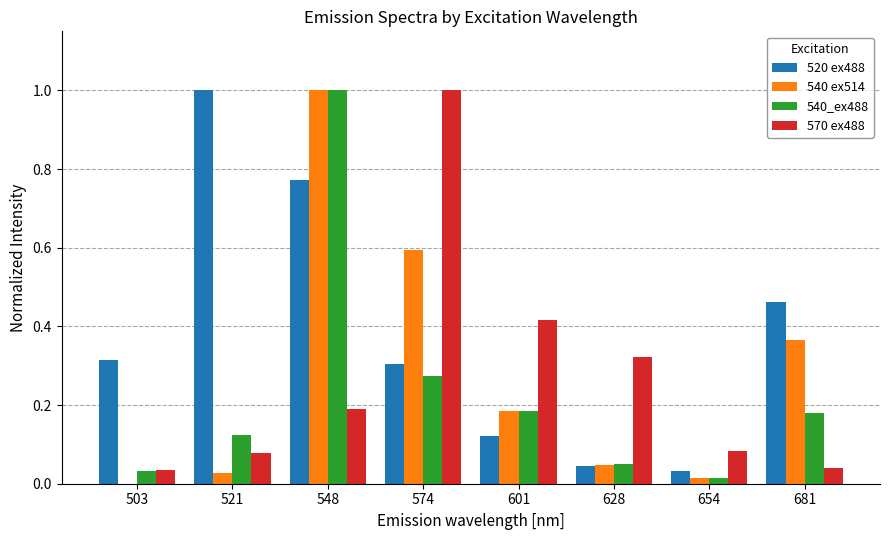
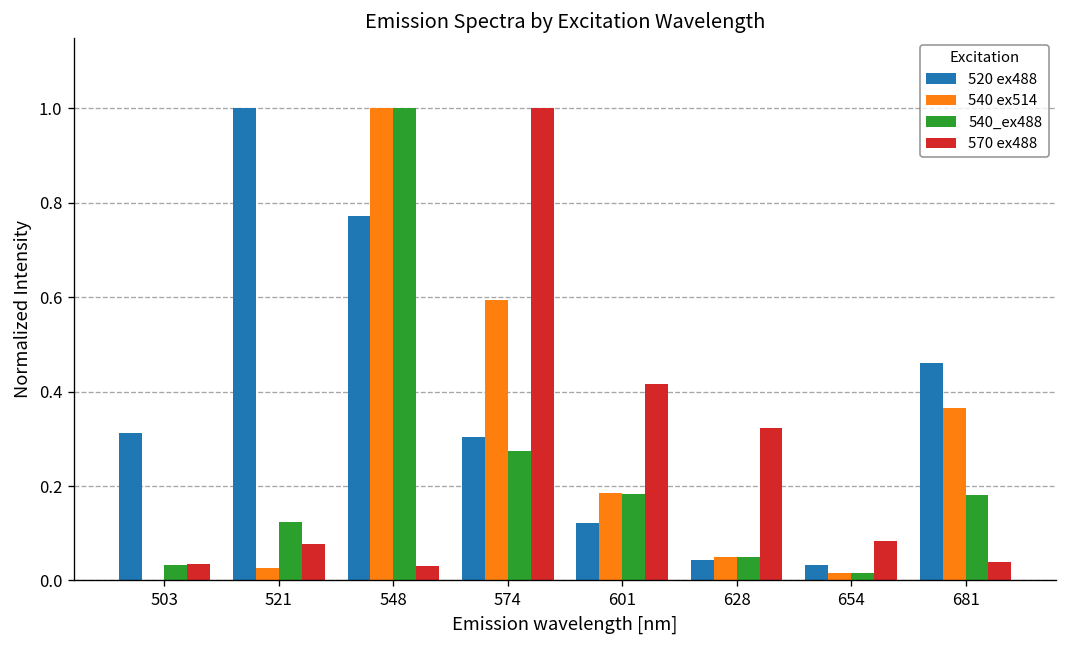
  {
    "520 ex488": {
      "503": 0.31,
      "521": 1.00,
      "548": 0.77,
      "574": 0.30,
      "601": 0.12,
      "628": 0.04,
      "654": 0.03,
      "681": 0.46
    },
    "540 ex514": {
      "503": 0.00,
      "521": 0.03,
      "548": 1.00,
      "574": 0.59,
      "601": 0.18,
      "628": 0.05,
      "654": 0.01,
      "681": 0.37
    },
    "540_ex488": {
      "503": 0.03,
      "521": 0.12,
      "548": 1.00,
      "574": 0.27,
      "601": 0.18,
      "628": 0.05,
      "654": 0.02,
      "681": 0.18
    },
    "570 ex488": {
      "503": 0.04,
      "521": 0.08,
-     "548": 0.19,
+     "548": 0.03,
      "574": 1.00,
      "601": 0.42,
      "628": 0.32,
      "654": 0.08,
      "681": 0.04
    }
  }
